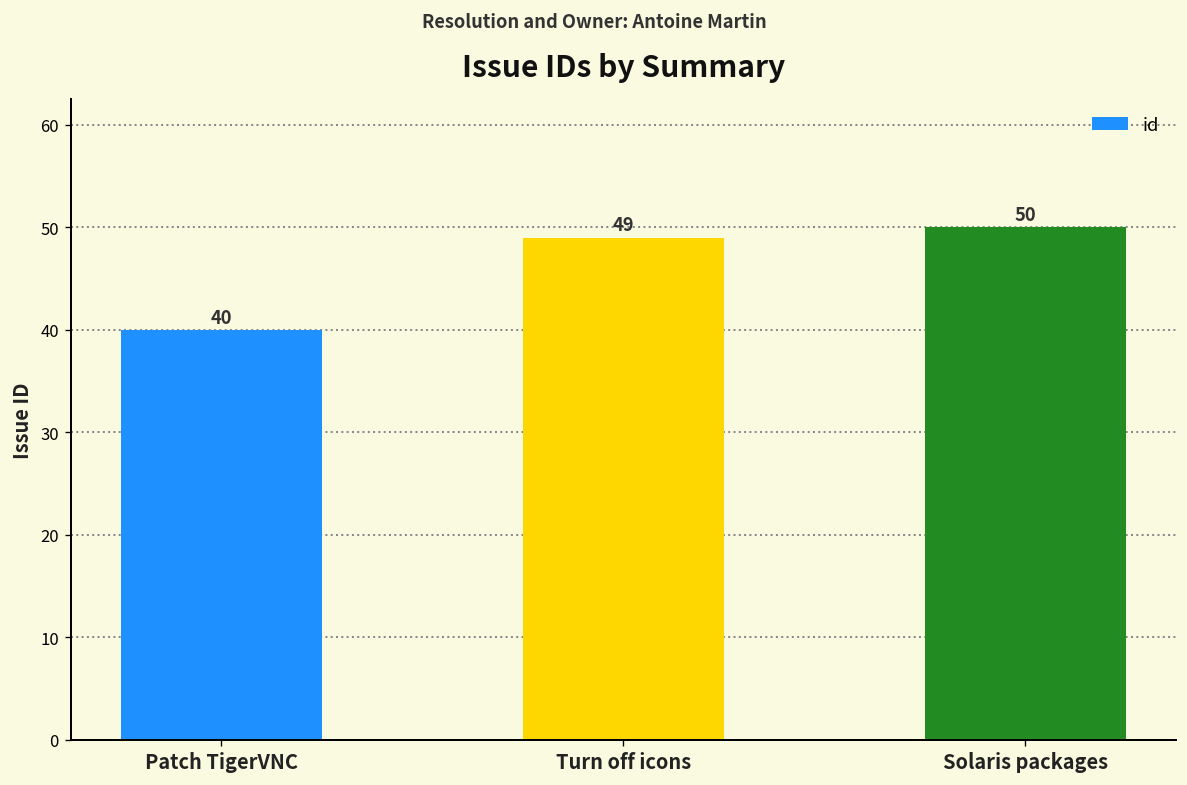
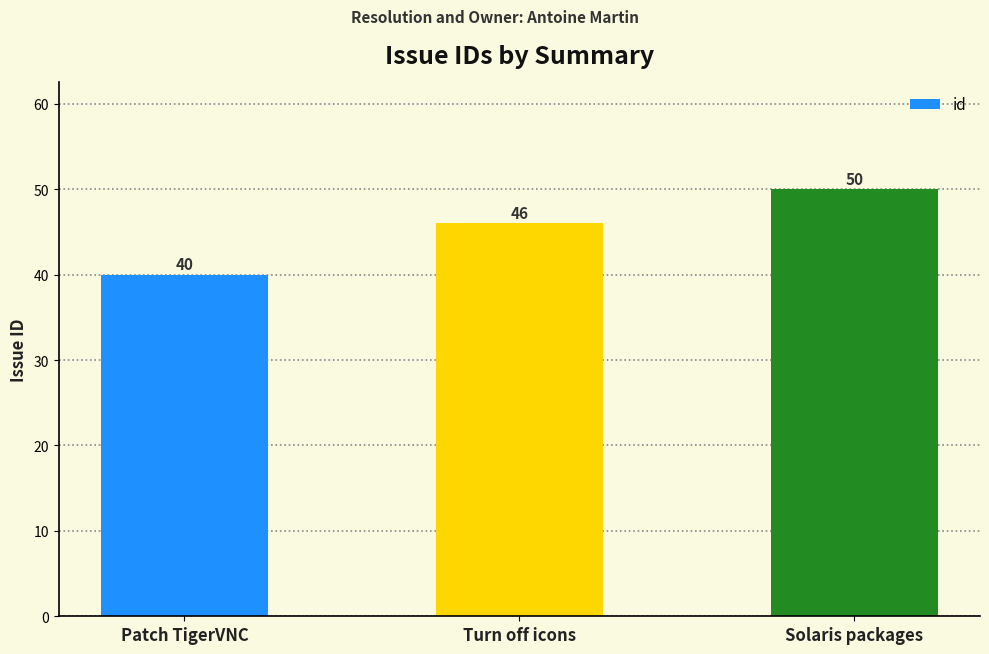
  {
    "Patch TigerVNC": 40,
-   "Turn off icons": 49,
+   "Turn off icons": 46,
    "Solaris packages": 50
  }
